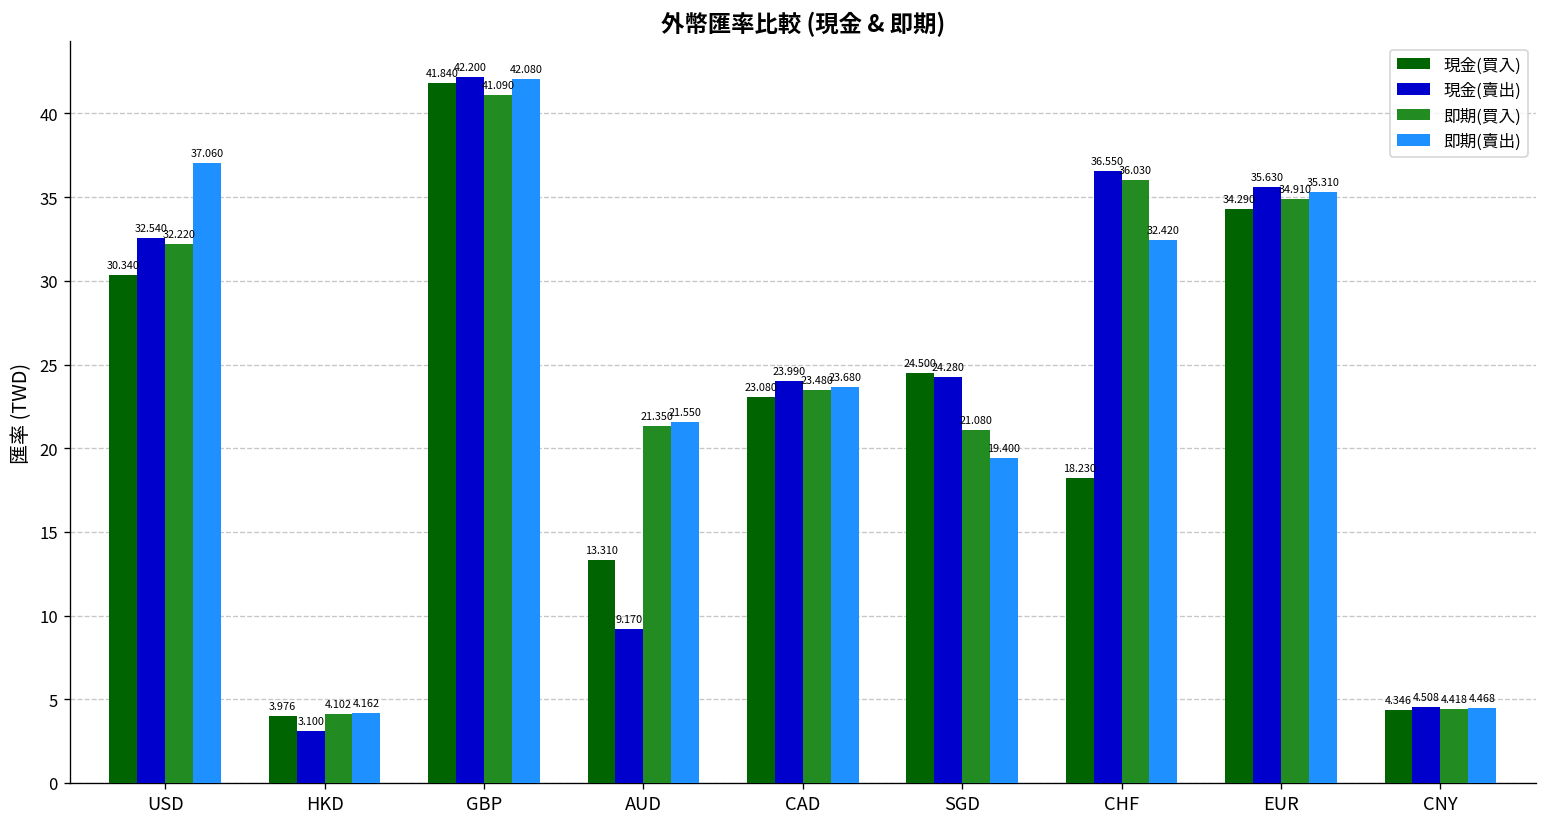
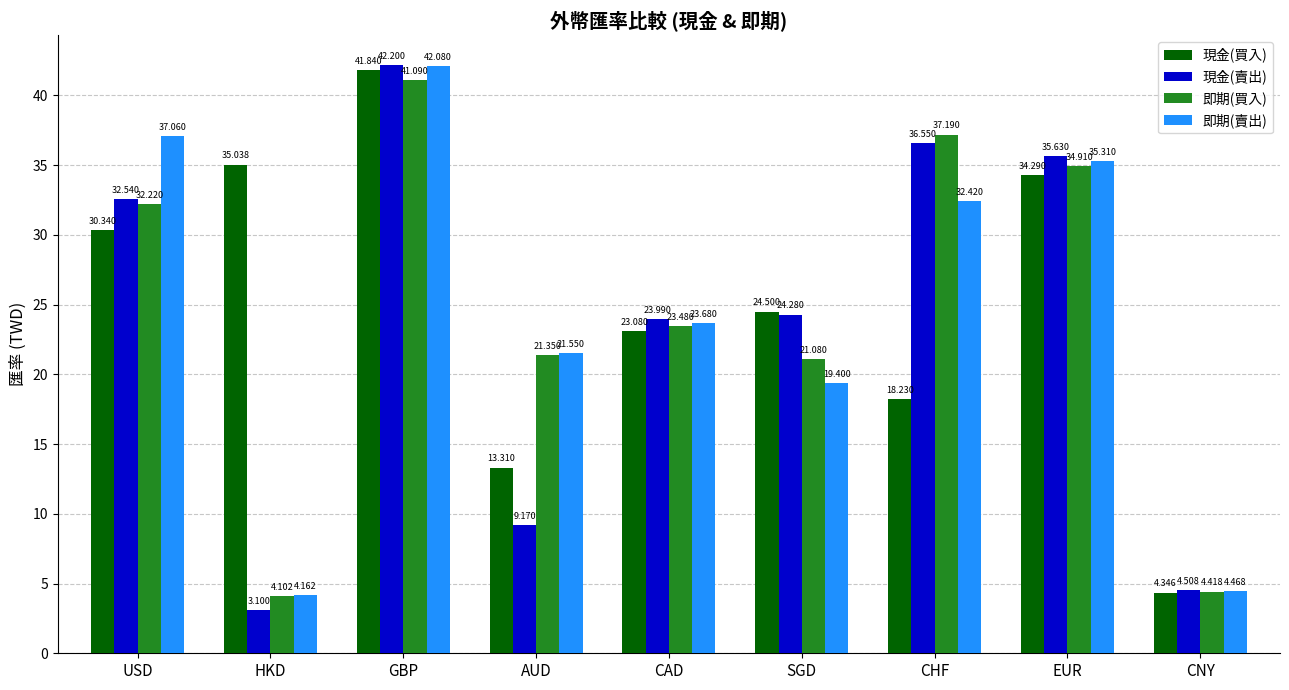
  {
    "現金(買入)": {
      "USD": 30.340,
-     "HKD": 3.976,
+     "HKD": 35.038,
      "GBP": 41.840,
      "AUD": 13.310,
      "CAD": 23.080,
      "SGD": 24.500,
      "CHF": 18.230,
      "EUR": 34.290,
      "CNY": 4.346
    },
    "現金(賣出)": {
      "USD": 32.540,
      "HKD": 3.100,
      "GBP": 42.200,
      "AUD": 9.170,
      "CAD": 23.990,
      "SGD": 24.280,
      "CHF": 36.550,
      "EUR": 35.630,
      "CNY": 4.508
    },
    "即期(買入)": {
      "USD": 32.220,
      "HKD": 4.102,
      "GBP": 41.090,
      "AUD": 21.350,
      "CAD": 23.480,
      "SGD": 21.080,
-     "CHF": 36.030,
+     "CHF": 37.190,
      "EUR": 34.910,
      "CNY": 4.418
    },
    "即期(賣出)": {
      "USD": 37.060,
      "HKD": 4.162,
      "GBP": 42.080,
      "AUD": 21.550,
      "CAD": 23.680,
      "SGD": 19.400,
      "CHF": 32.420,
      "EUR": 35.310,
      "CNY": 4.468
    }
  }
